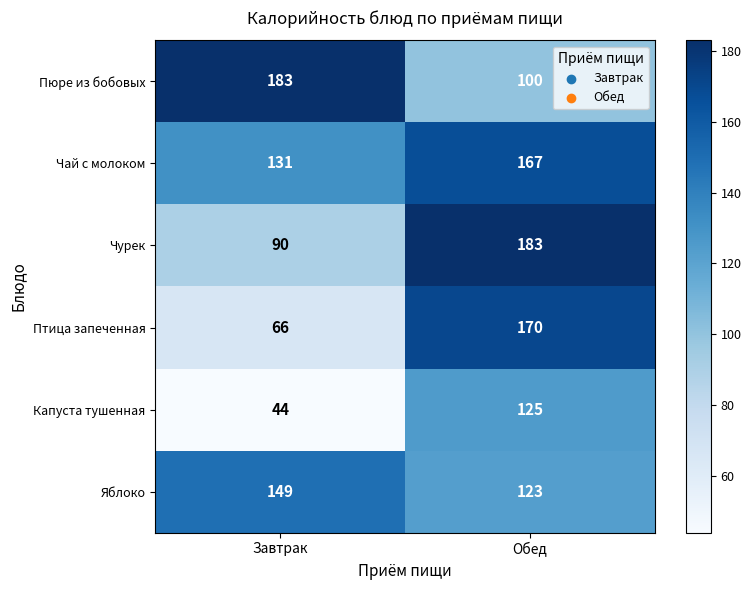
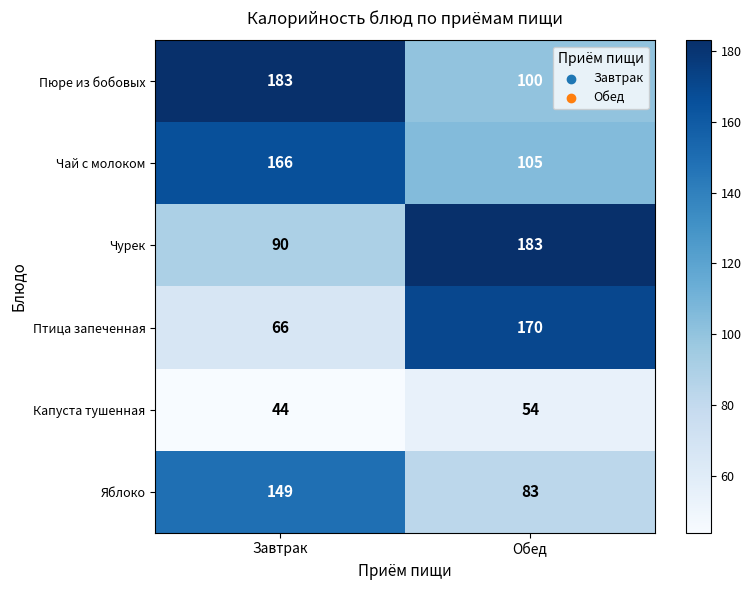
  {
    "Пюре из бобовых": {
      "Завтрак": 183,
      "Обед": 100
    },
    "Чай с молоком": {
-     "Завтрак": 131,
-     "Обед": 167
+     "Завтрак": 166,
+     "Обед": 105
    },
    "Чурек": {
      "Завтрак": 90,
      "Обед": 183
    },
    "Птица запеченная": {
      "Завтрак": 66,
      "Обед": 170
    },
    "Капуста тушенная": {
      "Завтрак": 44,
-     "Обед": 125
+     "Обед": 54
    },
    "Яблоко": {
      "Завтрак": 149,
-     "Обед": 123
+     "Обед": 83
    }
  }
